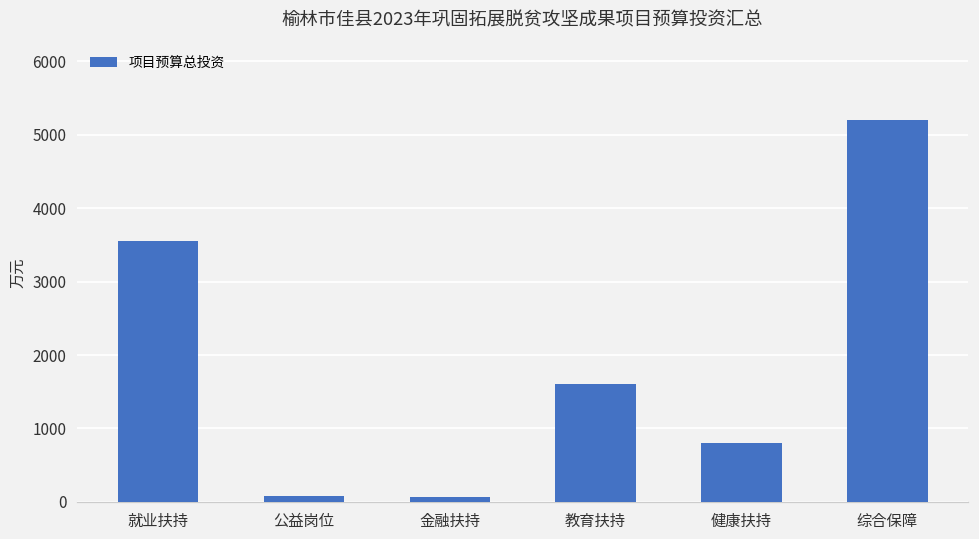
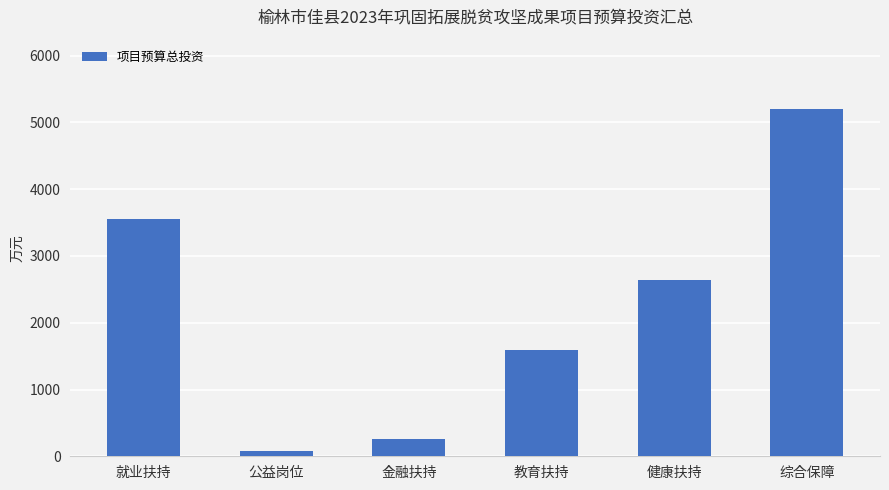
  {
    "就业扶持": 3500,
    "公益岗位": 100,
-   "金融扶持": 100,
+   "金融扶持": 300,
    "教育扶持": 1600,
-   "健康扶持": 800,
+   "健康扶持": 2600,
    "综合保障": 5200
  }
